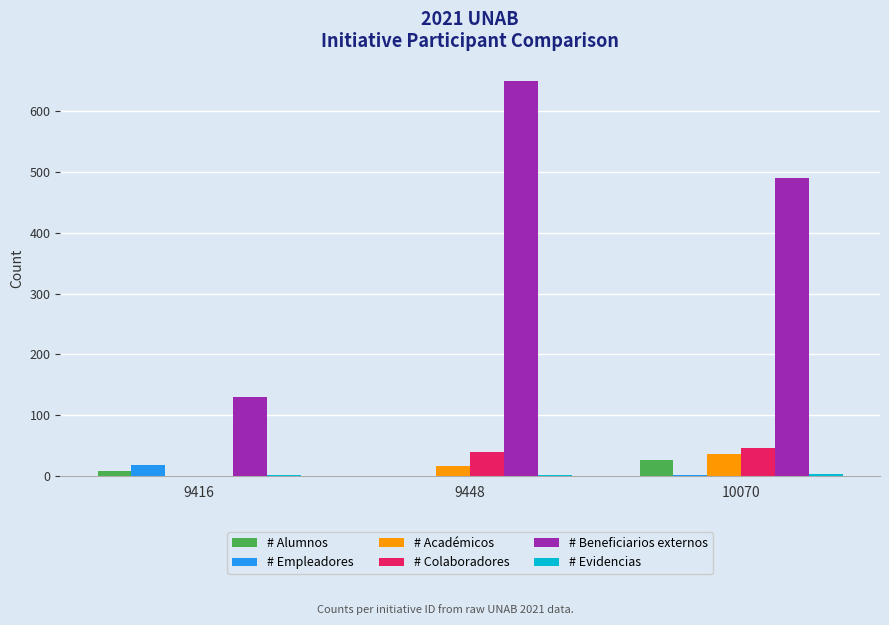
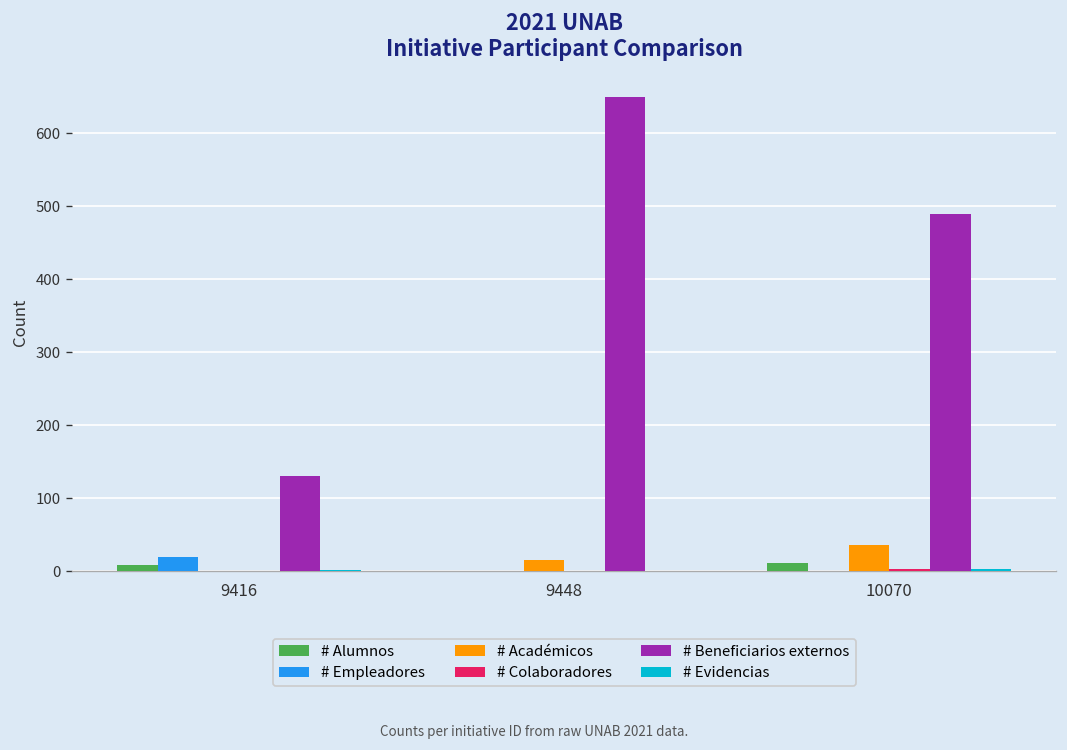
  {
    "# Alumnos": {
      "9416": 10,
      "9448": 0,
-     "10070": 30
+     "10070": 10
    },
    "# Académicos": {
      "9416": 0,
      "9448": 20,
      "10070": 40
    },
    "# Colaboradores": {
      "9416": 0,
-     "9448": 40,
-     "10070": 50
+     "9448": 0,
+     "10070": 0
    },
    "# Beneficiarios externos": {
      "9416": 130,
      "9448": 650,
      "10070": 490
    }
  }
